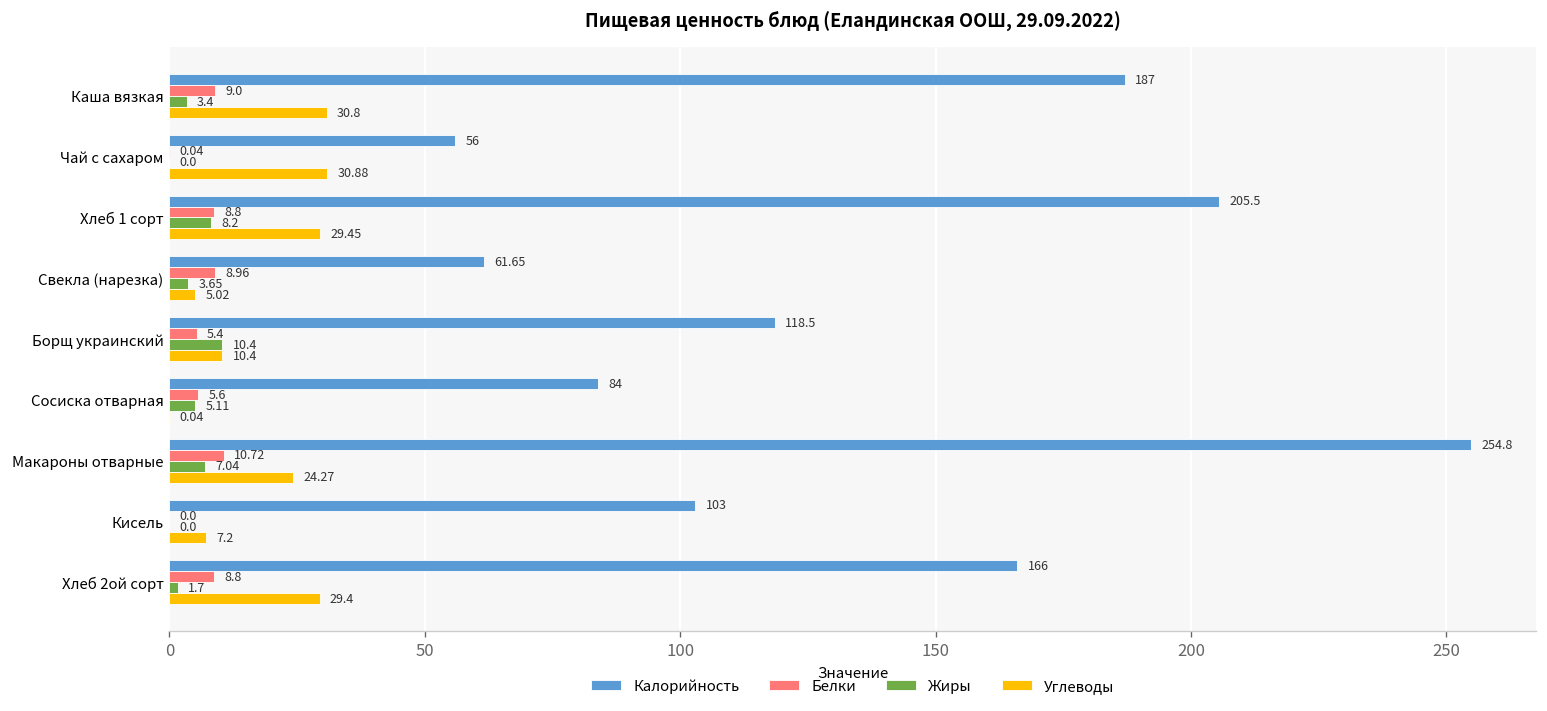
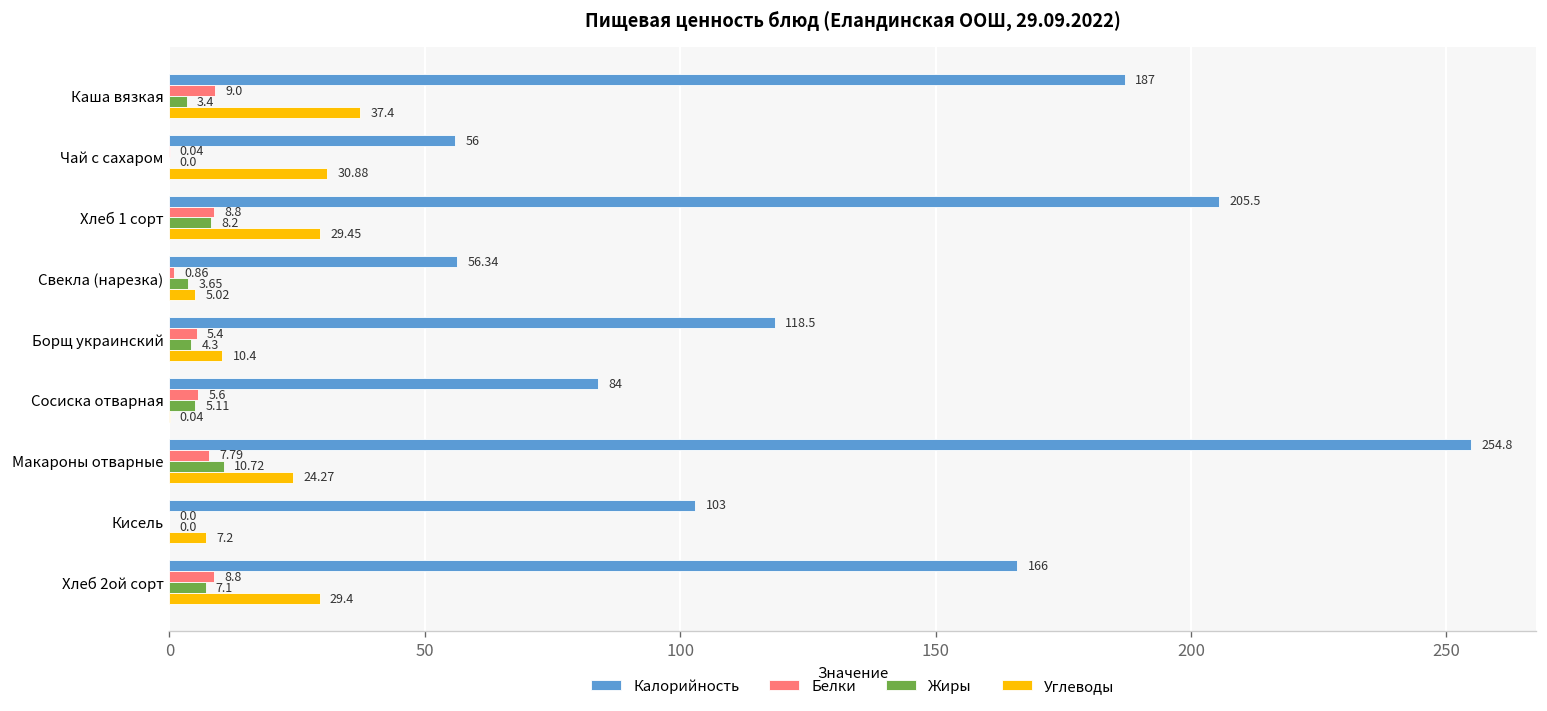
  {
    "Калорийность": {
      "Каша вязкая": 187,
      "Чай с сахаром": 56,
      "Хлеб 1 сорт": 205.5,
-     "Свекла (нарезка)": 61.65,
+     "Свекла (нарезка)": 56.34,
      "Борщ украинский": 118.5,
      "Сосиска отварная": 84,
      "Макароны отварные": 254.8,
      "Кисель": 103,
      "Хлеб 2ой сорт": 166
    },
    "Белки": {
      "Каша вязкая": 9.0,
      "Чай с сахаром": 0.04,
      "Хлеб 1 сорт": 8.8,
-     "Свекла (нарезка)": 8.96,
+     "Свекла (нарезка)": 0.86,
      "Борщ украинский": 5.4,
      "Сосиска отварная": 5.6,
-     "Макароны отварные": 10.72,
+     "Макароны отварные": 7.79,
      "Кисель": 0.0,
      "Хлеб 2ой сорт": 8.8
    },
    "Жиры": {
      "Каша вязкая": 3.4,
      "Чай с сахаром": 0.0,
      "Хлеб 1 сорт": 8.2,
      "Свекла (нарезка)": 3.65,
-     "Борщ украинский": 10.4,
+     "Борщ украинский": 4.3,
      "Сосиска отварная": 5.11,
-     "Макароны отварные": 7.04,
+     "Макароны отварные": 10.72,
      "Кисель": 0.0,
-     "Хлеб 2ой сорт": 1.7
+     "Хлеб 2ой сорт": 7.1
    },
    "Углеводы": {
-     "Каша вязкая": 30.8,
+     "Каша вязкая": 37.4,
      "Чай с сахаром": 30.88,
      "Хлеб 1 сорт": 29.45,
      "Свекла (нарезка)": 5.02,
      "Борщ украинский": 10.4,
      "Сосиска отварная": 0.04,
      "Макароны отварные": 24.27,
      "Кисель": 7.2,
      "Хлеб 2ой сорт": 29.4
    }
  }
